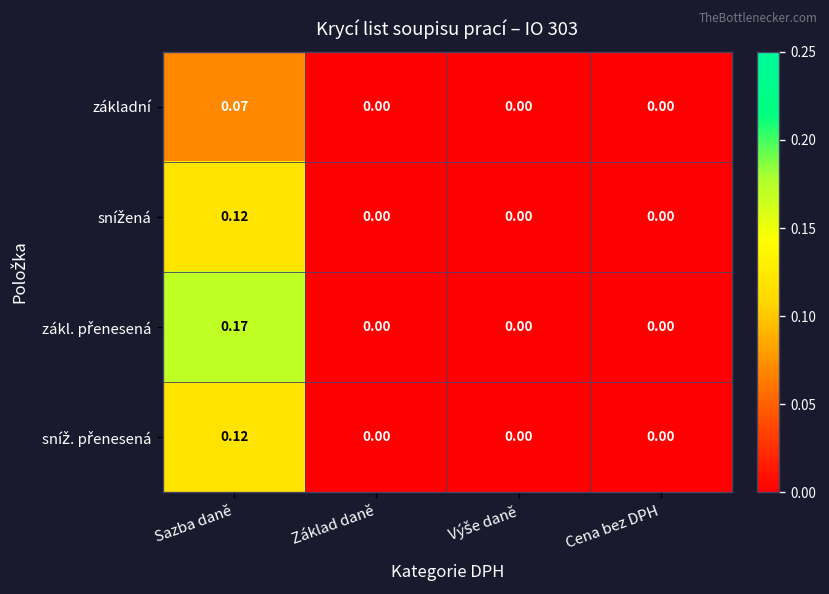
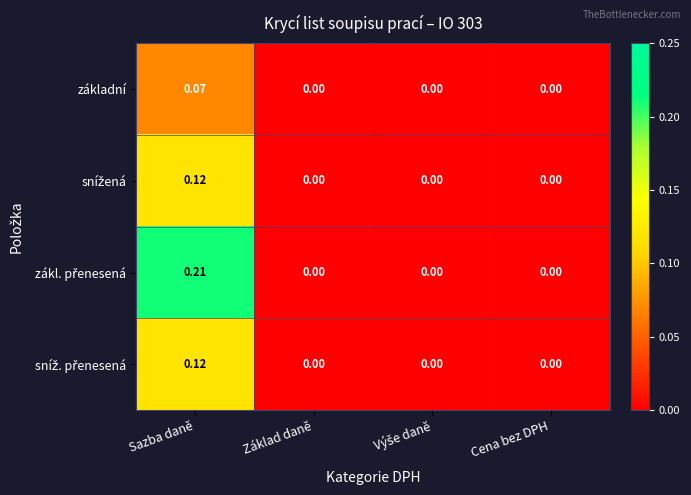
  {
    "základní": {
      "Sazba daně": 0.07,
      "Základ daně": 0.00,
      "Výše daně": 0.00,
      "Cena bez DPH": 0.00
    },
    "snížená": {
      "Sazba daně": 0.12,
      "Základ daně": 0.00,
      "Výše daně": 0.00,
      "Cena bez DPH": 0.00
    },
    "zákl. přenesená": {
-     "Sazba daně": 0.17,
+     "Sazba daně": 0.21,
      "Základ daně": 0.00,
      "Výše daně": 0.00,
      "Cena bez DPH": 0.00
    },
    "sníž. přenesená": {
      "Sazba daně": 0.12,
      "Základ daně": 0.00,
      "Výše daně": 0.00,
      "Cena bez DPH": 0.00
    }
  }
